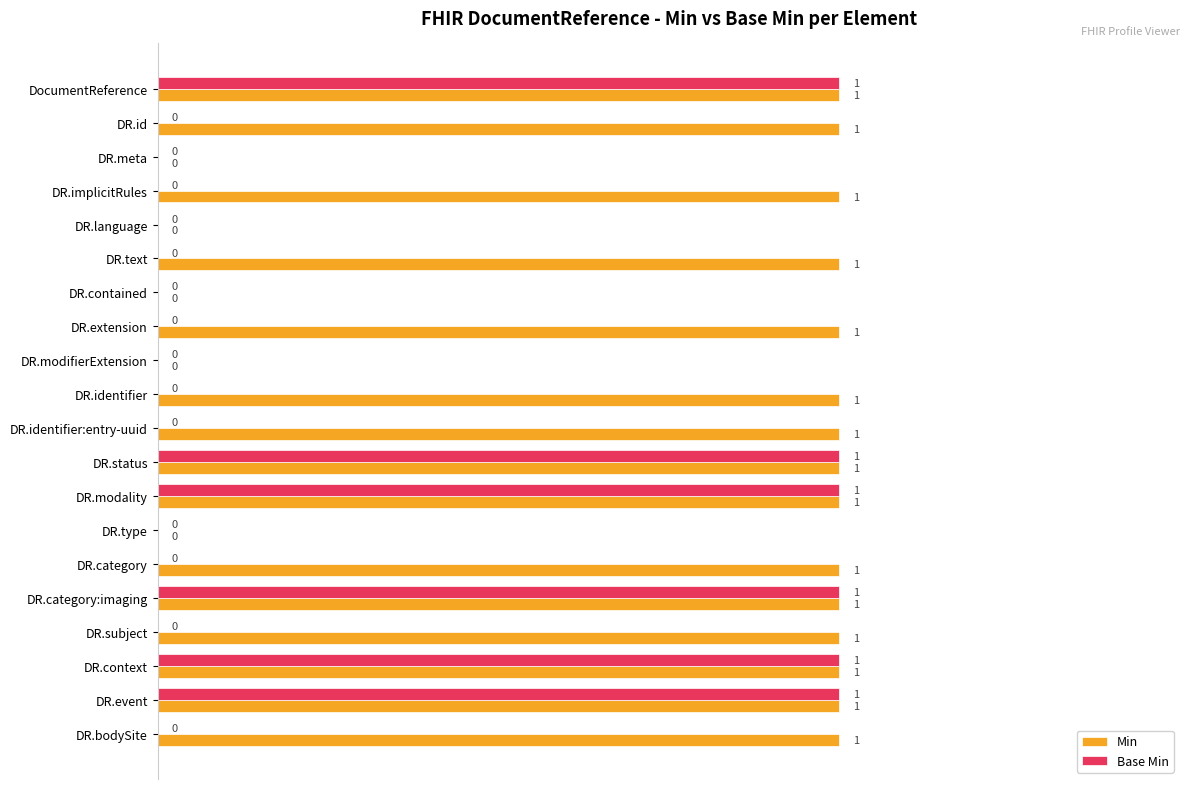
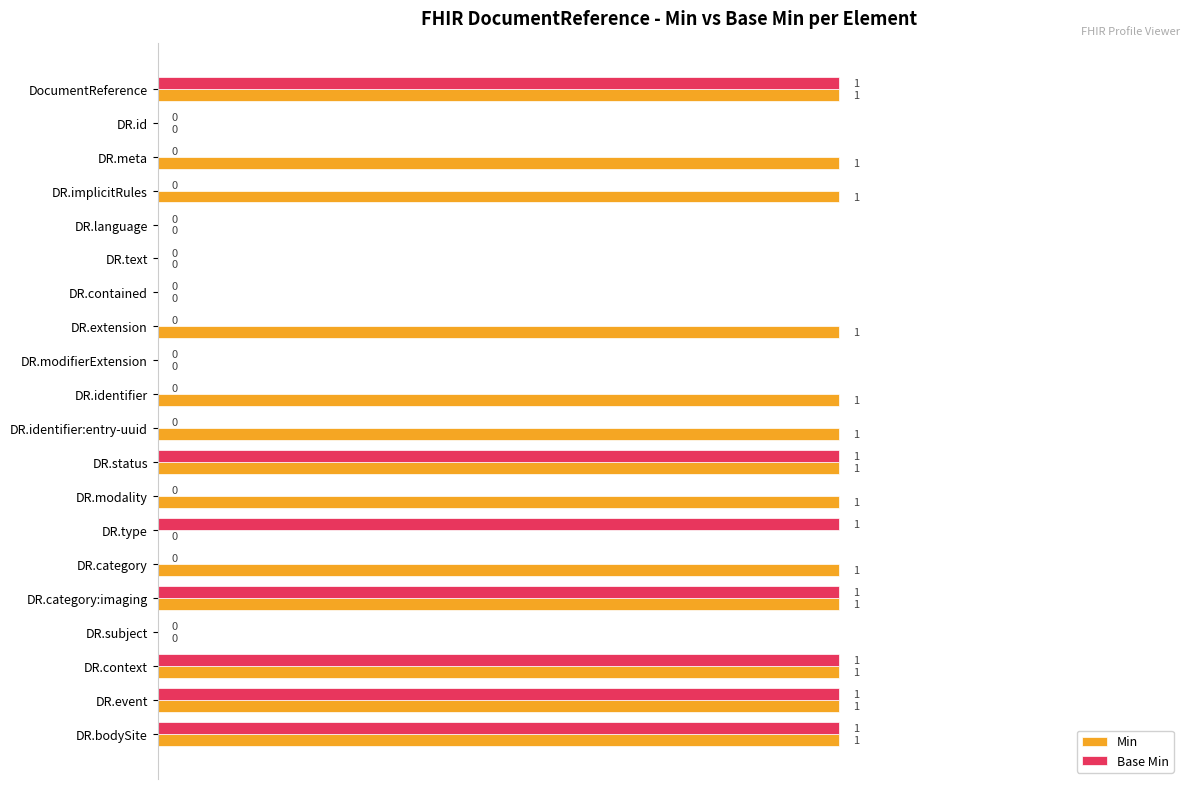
  {
    "Min": {
      "DocumentReference": 1,
-     "DR.id": 1,
-     "DR.meta": 0,
+     "DR.id": 0,
+     "DR.meta": 1,
      "DR.implicitRules": 1,
      "DR.language": 0,
-     "DR.text": 1,
+     "DR.text": 0,
      "DR.contained": 0,
      "DR.extension": 1,
      "DR.modifierExtension": 0,
      "DR.identifier": 1,
      "DR.identifier:entry-uuid": 1,
      "DR.status": 1,
      "DR.modality": 1,
      "DR.type": 0,
      "DR.category": 1,
      "DR.category:imaging": 1,
-     "DR.subject": 1,
+     "DR.subject": 0,
      "DR.context": 1,
      "DR.event": 1,
      "DR.bodySite": 1
    },
    "Base Min": {
      "DocumentReference": 1,
      "DR.id": 0,
      "DR.meta": 0,
      "DR.implicitRules": 0,
      "DR.language": 0,
      "DR.text": 0,
      "DR.contained": 0,
      "DR.extension": 0,
      "DR.modifierExtension": 0,
      "DR.identifier": 0,
      "DR.identifier:entry-uuid": 0,
      "DR.status": 1,
-     "DR.modality": 1,
-     "DR.type": 0,
+     "DR.modality": 0,
+     "DR.type": 1,
      "DR.category": 0,
      "DR.category:imaging": 1,
      "DR.subject": 0,
      "DR.context": 1,
      "DR.event": 1,
-     "DR.bodySite": 0
+     "DR.bodySite": 1
    }
  }
